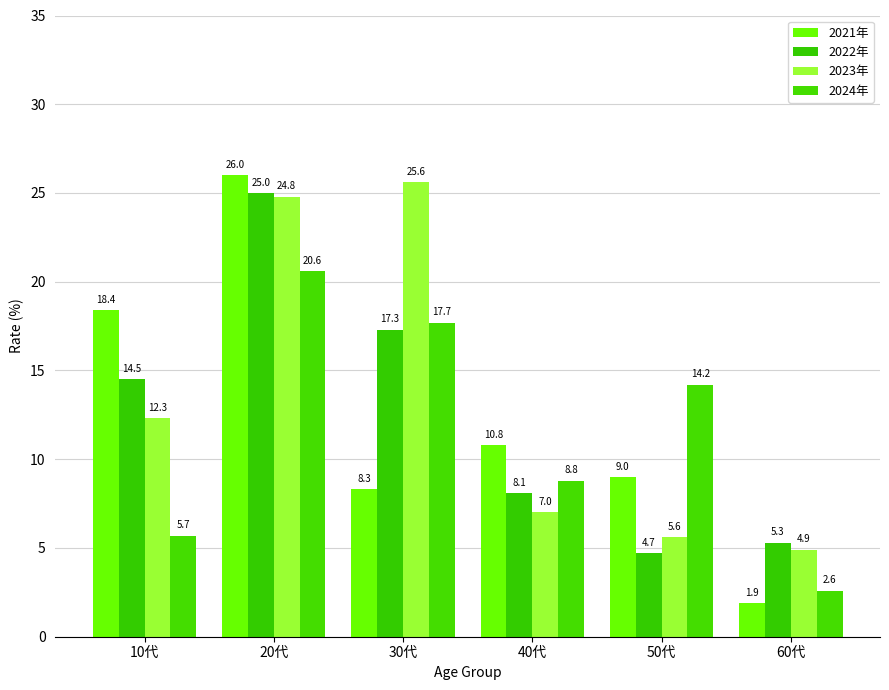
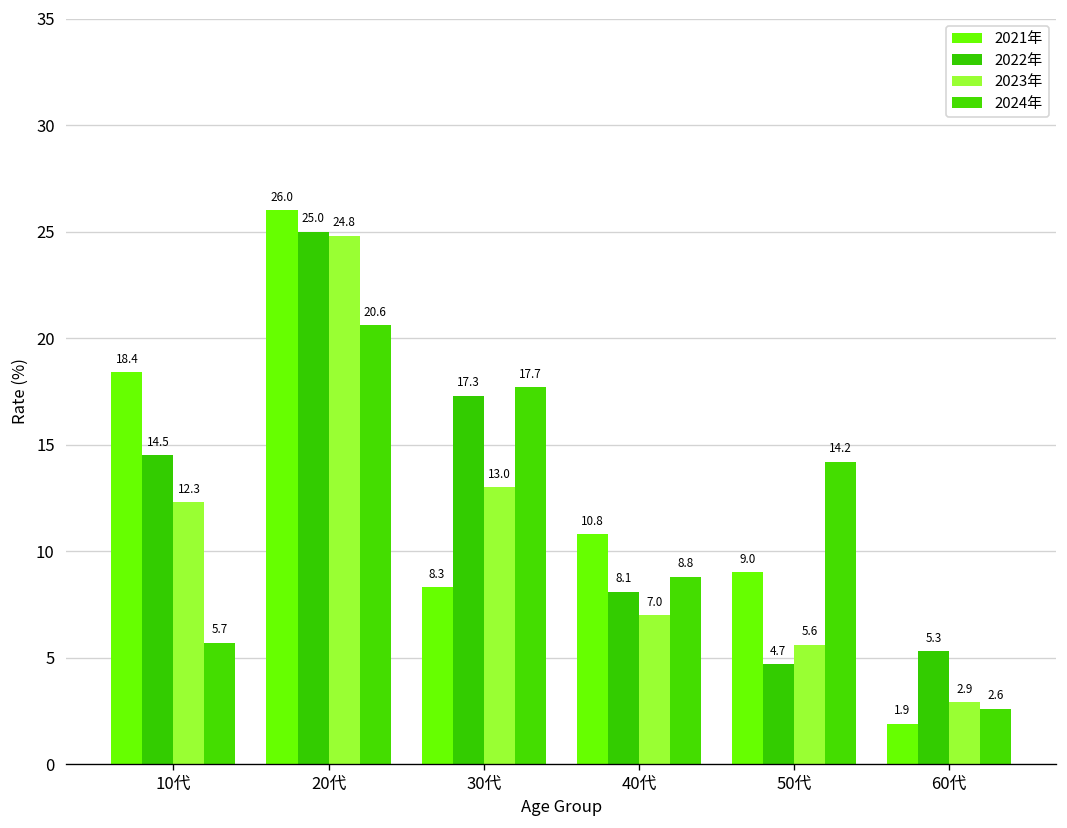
  {
    "2023年": {
      "10代": 12.3,
      "20代": 24.8,
-     "30代": 25.6,
+     "30代": 13.0,
      "40代": 7.0,
      "50代": 5.6,
-     "60代": 4.9
+     "60代": 2.9
    }
  }
